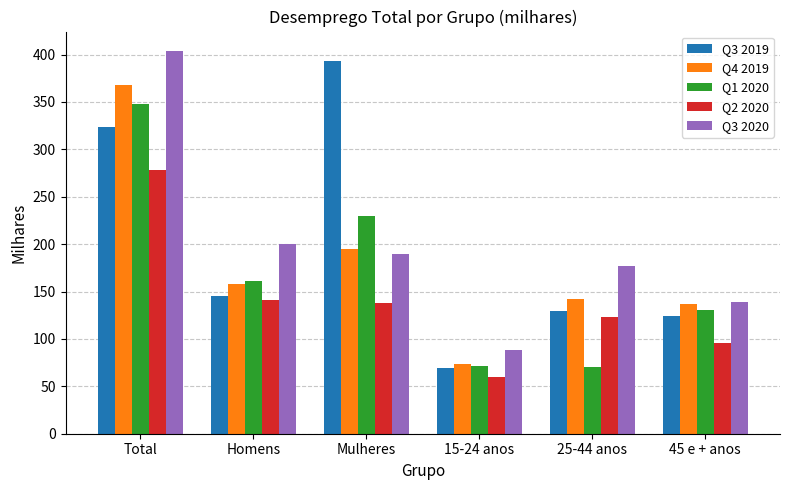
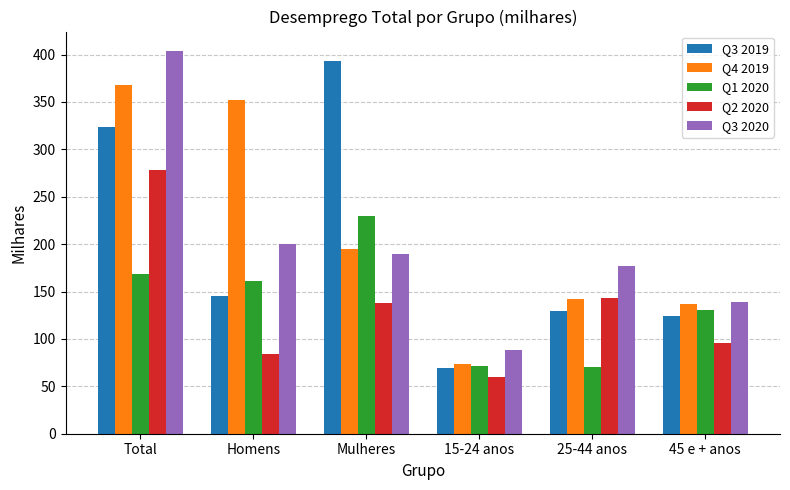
  {
    "Q3 2019": {
      "Total": 320,
      "Homens": 140,
      "Mulheres": 390,
      "15-24 anos": 70,
      "25-44 anos": 130,
      "45 e + anos": 120
    },
    "Q4 2019": {
      "Total": 370,
-     "Homens": 160,
+     "Homens": 350,
      "Mulheres": 190,
      "15-24 anos": 70,
      "25-44 anos": 140,
      "45 e + anos": 140
    },
    "Q1 2020": {
-     "Total": 350,
+     "Total": 170,
      "Homens": 160,
      "Mulheres": 230,
      "15-24 anos": 70,
      "25-44 anos": 70,
      "45 e + anos": 130
    },
    "Q2 2020": {
      "Total": 280,
-     "Homens": 140,
+     "Homens": 80,
      "Mulheres": 140,
      "15-24 anos": 60,
-     "25-44 anos": 120,
+     "25-44 anos": 140,
      "45 e + anos": 100
    },
    "Q3 2020": {
      "Total": 400,
      "Homens": 200,
      "Mulheres": 190,
      "15-24 anos": 90,
      "25-44 anos": 180,
      "45 e + anos": 140
    }
  }
